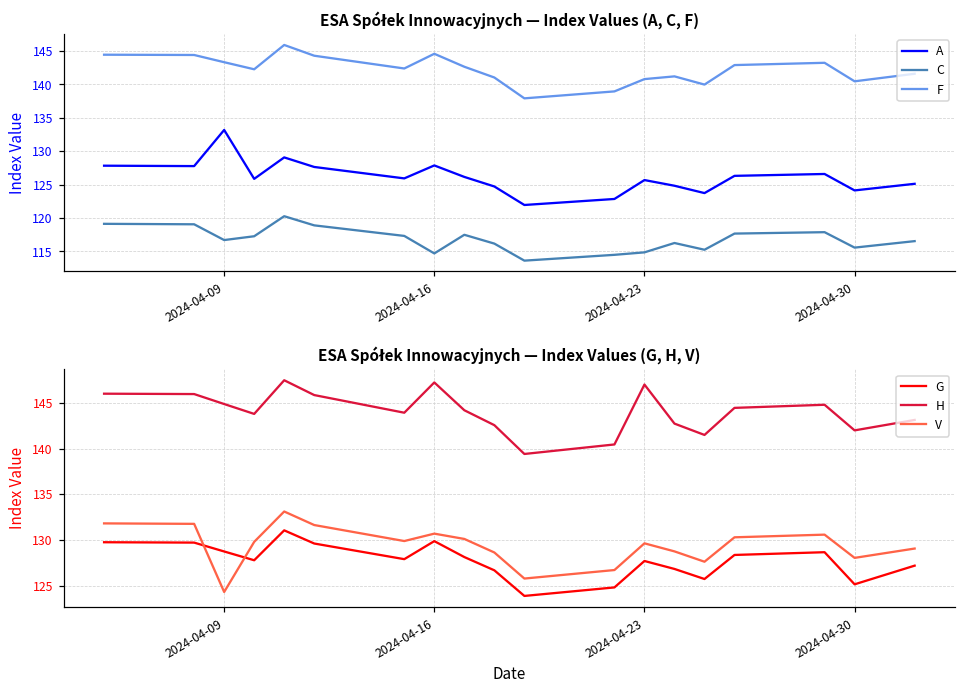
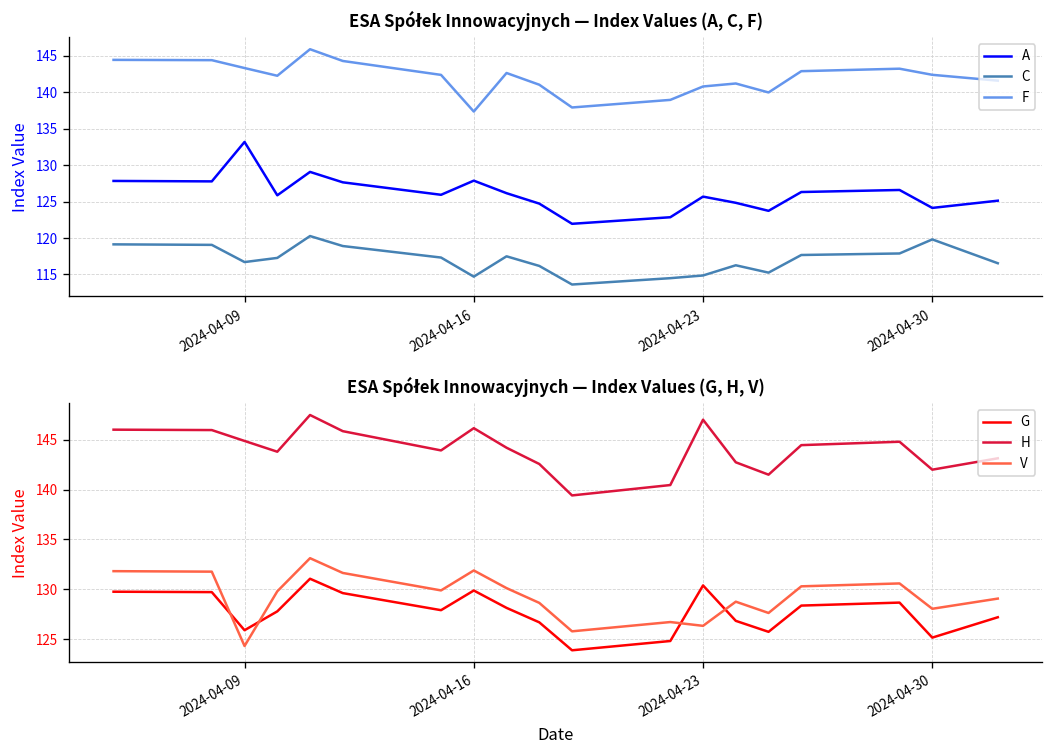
  {
    "ESA Spółek Innowacyjnych — Index Values (A, C, F)": {
      "A": {
        "2024-04-09": 133,
        "2024-04-16": 128,
        "2024-04-23": 126,
        "2024-04-30": 124
      },
      "C": {
        "2024-04-09": 117,
        "2024-04-16": 115,
        "2024-04-23": 115,
-       "2024-04-30": 116
+       "2024-04-30": 120
      },
      "F": {
        "2024-04-09": 143,
-       "2024-04-16": 145,
+       "2024-04-16": 137,
        "2024-04-23": 141,
-       "2024-04-30": 140
+       "2024-04-30": 142
      }
    },
    "ESA Spółek Innowacyjnych — Index Values (G, H, V)": {
      "G": {
-       "2024-04-09": 129,
+       "2024-04-09": 126,
        "2024-04-16": 130,
-       "2024-04-23": 128,
+       "2024-04-23": 130,
        "2024-04-30": 125
      },
      "H": {
        "2024-04-09": 145,
-       "2024-04-16": 147,
+       "2024-04-16": 146,
        "2024-04-23": 147,
        "2024-04-30": 142
      },
      "V": {
        "2024-04-09": 124,
-       "2024-04-16": 131,
-       "2024-04-23": 130,
+       "2024-04-16": 132,
+       "2024-04-23": 126,
        "2024-04-30": 128
      }
    }
  }
